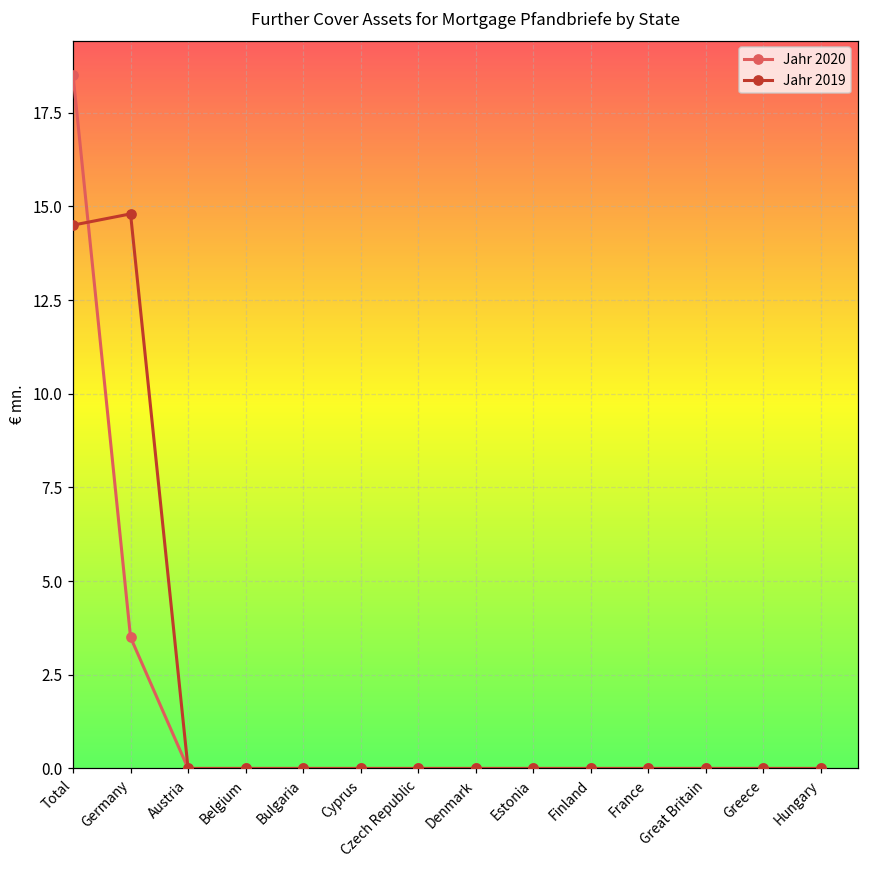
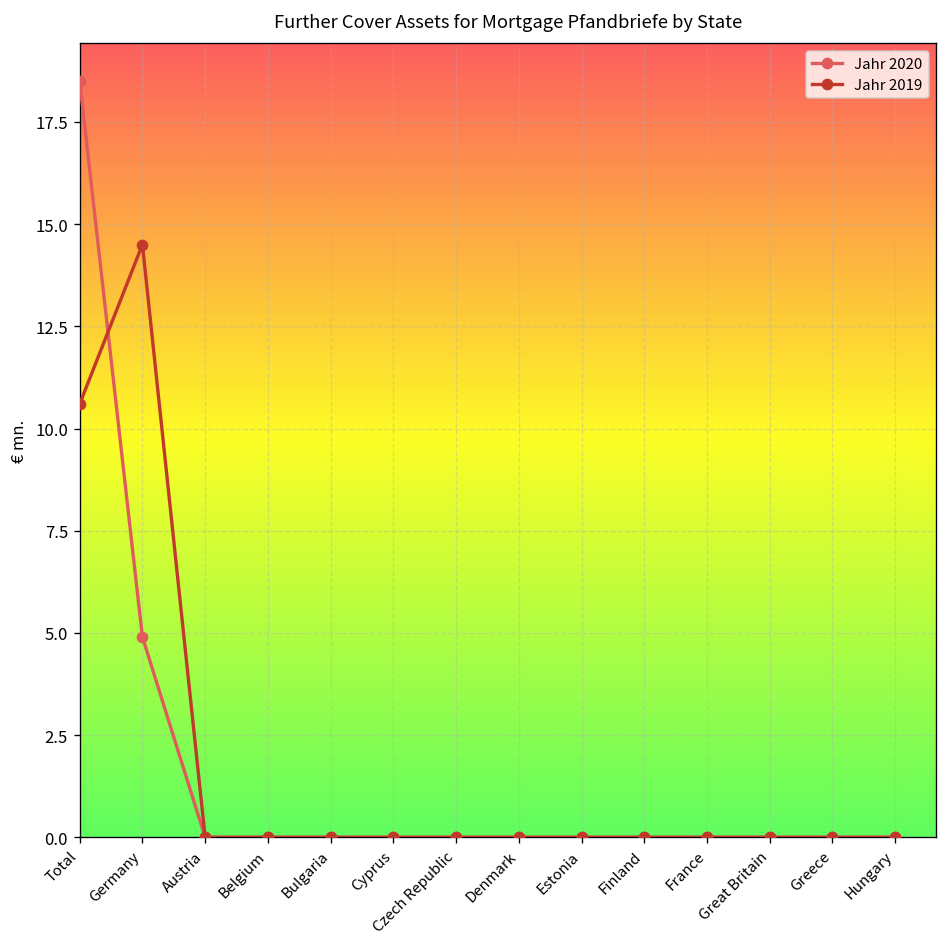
  {
    "Jahr 2020": {
      "Total": 18.5,
-     "Germany": 3.5
+     "Germany": 4.9
    },
    "Jahr 2019": {
-     "Total": 14.5,
-     "Germany": 14.8
+     "Total": 10.6,
+     "Germany": 14.5
    }
  }
